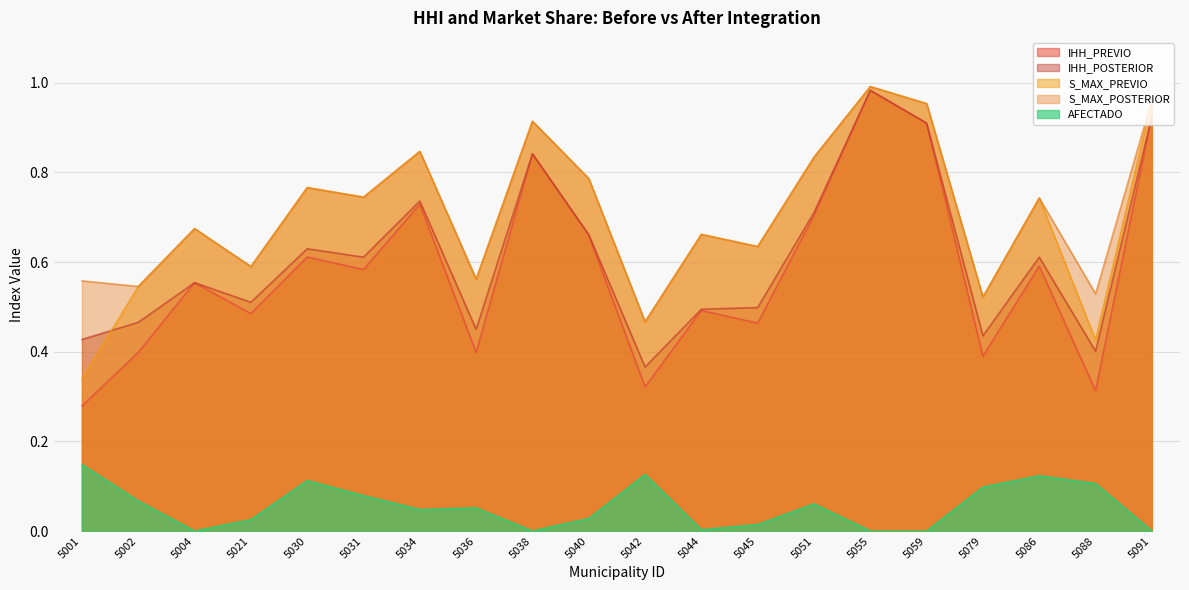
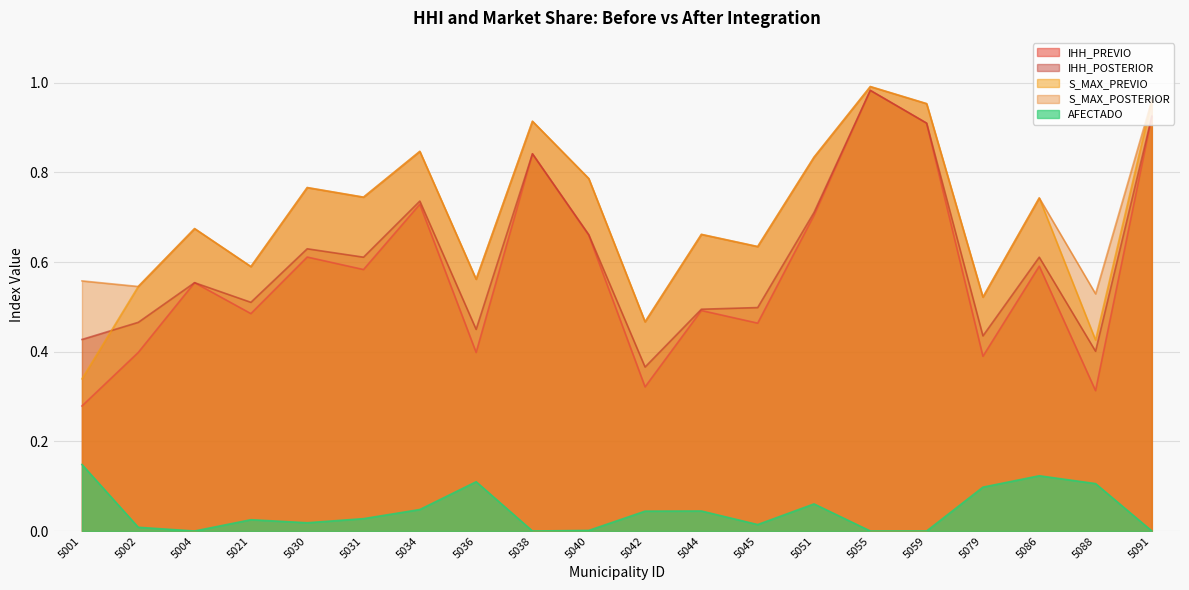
  {
    "AFECTADO": {
      "5001": 0.15,
-     "5002": 0.07,
+     "5002": 0.01,
      "5004": 0.00,
      "5021": 0.03,
-     "5030": 0.11,
-     "5031": 0.08,
+     "5030": 0.02,
+     "5031": 0.03,
      "5034": 0.05,
-     "5036": 0.05,
+     "5036": 0.11,
      "5038": 0.00,
-     "5040": 0.03,
-     "5042": 0.13,
-     "5044": 0.00,
+     "5040": 0.00,
+     "5042": 0.04,
+     "5044": 0.04,
      "5045": 0.01,
      "5051": 0.06,
      "5055": 0.00,
      "5059": 0.00,
      "5079": 0.10,
      "5086": 0.12,
      "5088": 0.11,
      "5091": 0.00
    }
  }
